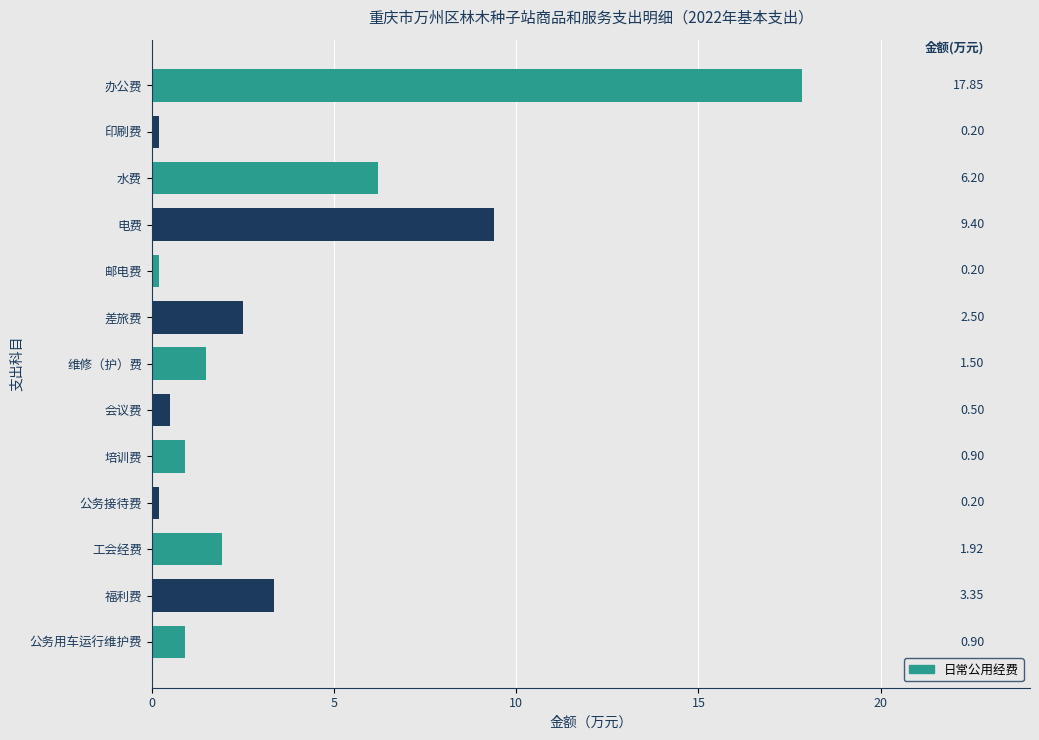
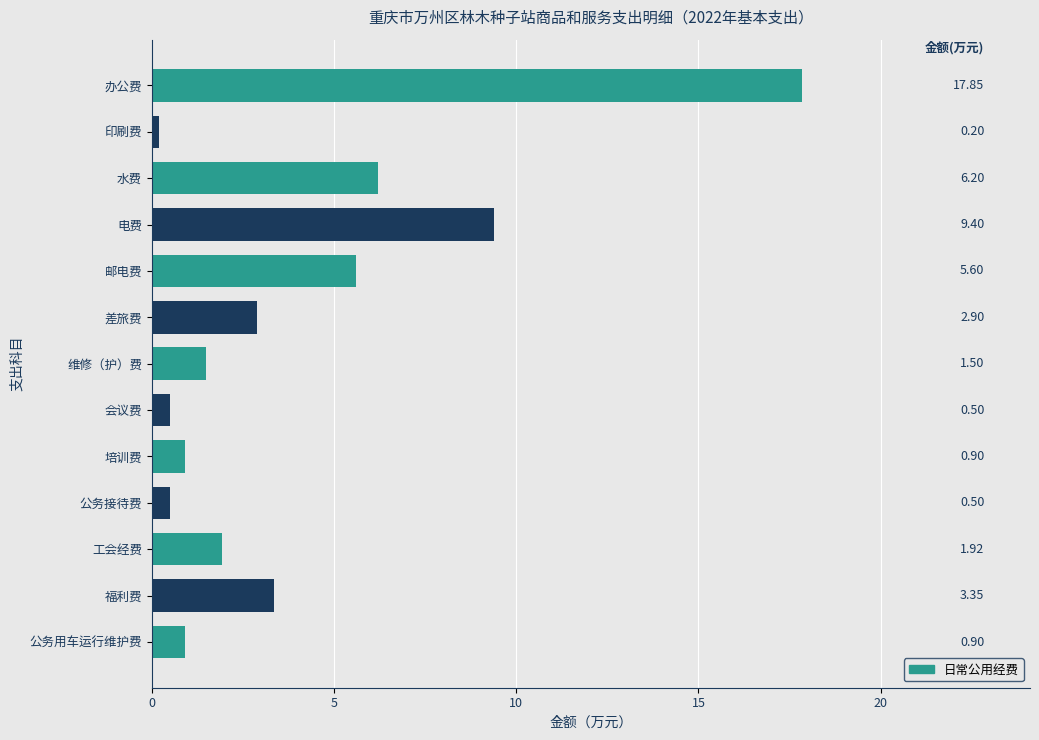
  {
-   "邮电费": 0.20,
-   "差旅费": 2.50,
-   "公务接待费": 0.20
+   "邮电费": 5.60,
+   "差旅费": 2.90,
+   "公务接待费": 0.50
  }
